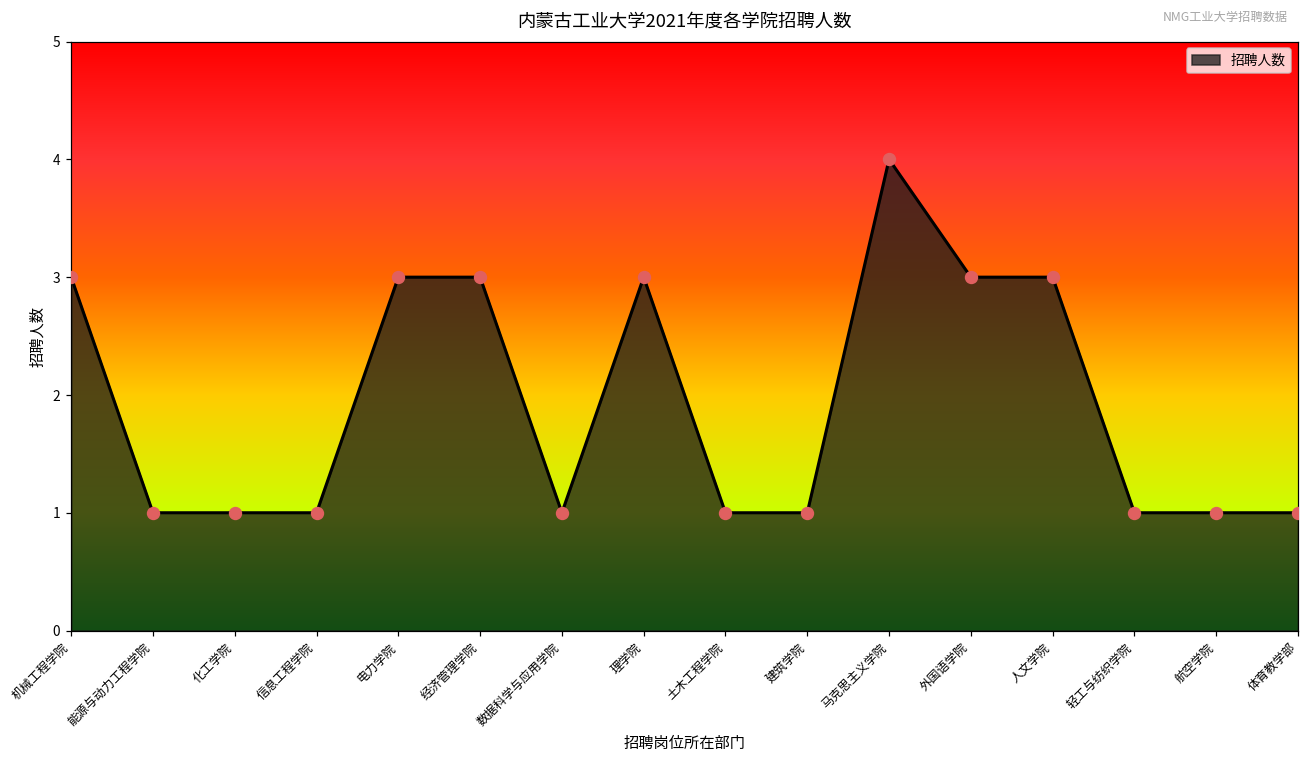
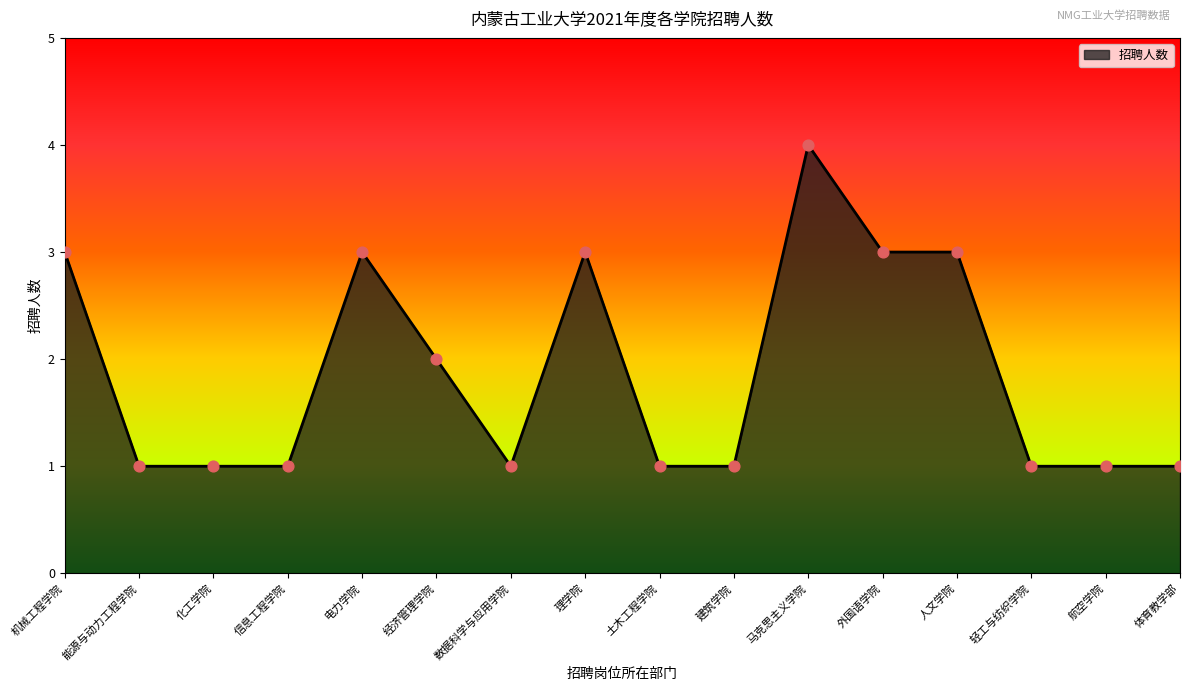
  {
    "机械工程学院": 3,
    "能源与动力工程学院": 1,
    "化工学院": 1,
    "信息工程学院": 1,
    "电力学院": 3,
-   "经济管理学院": 3,
+   "经济管理学院": 2,
    "数据科学与应用学院": 1,
    "理学院": 3,
    "土木工程学院": 1,
    "建筑学院": 1,
    "马克思主义学院": 4,
    "外国语学院": 3,
    "人文学院": 3,
    "轻工与纺织学院": 1,
    "航空学院": 1,
    "体育教学部": 1
  }
